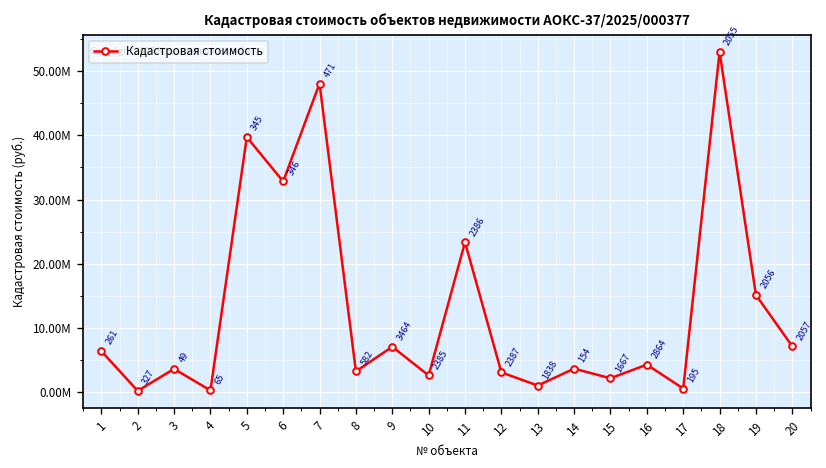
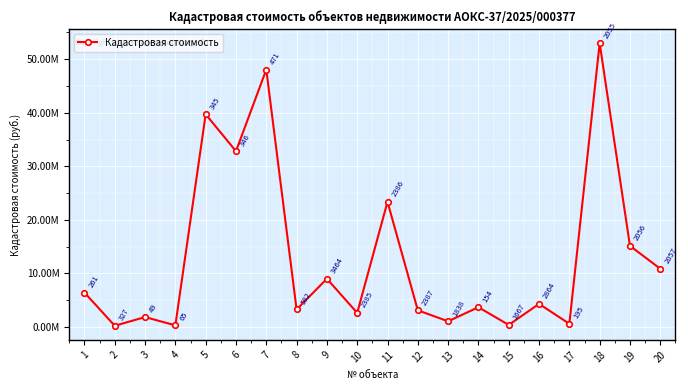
  {
-   "3": 4000000,
-   "9": 7000000,
-   "15": 2000000,
-   "20": 7000000
+   "3": 2000000,
+   "9": 9000000,
+   "15": 0,
+   "20": 11000000
  }
